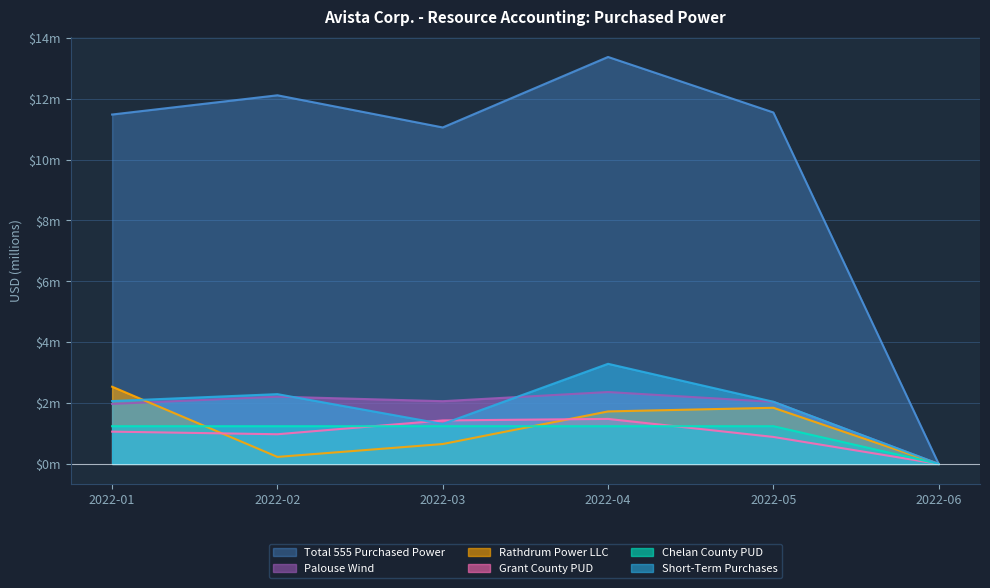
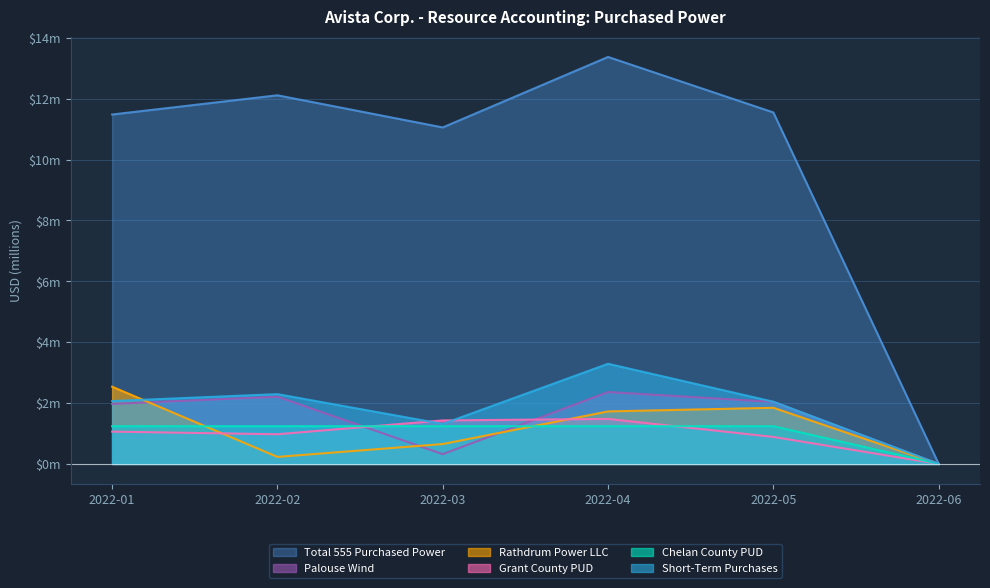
  {
    "Palouse Wind": {
      "2022-01": "$2.0m",
-     "2022-03": "$2.1m",
+     "2022-03": "$0.3m",
      "2022-04": "$2.4m"
    },
    "Rathdrum Power LLC": {
      "2022-01": "$2.5m",
      "2022-02": "$0.2m",
      "2022-03": "$0.7m",
      "2022-04": "$1.7m",
      "2022-05": "$1.8m"
    },
    "Grant County PUD": {
      "2022-01": "$1.1m",
      "2022-02": "$1.0m",
      "2022-03": "$1.4m",
      "2022-04": "$1.5m",
      "2022-05": "$0.9m"
    },
    "Chelan County PUD": {
      "2022-01": "$1.2m",
      "2022-02": "$1.2m",
      "2022-04": "$1.2m",
      "2022-05": "$1.2m"
    }
  }
